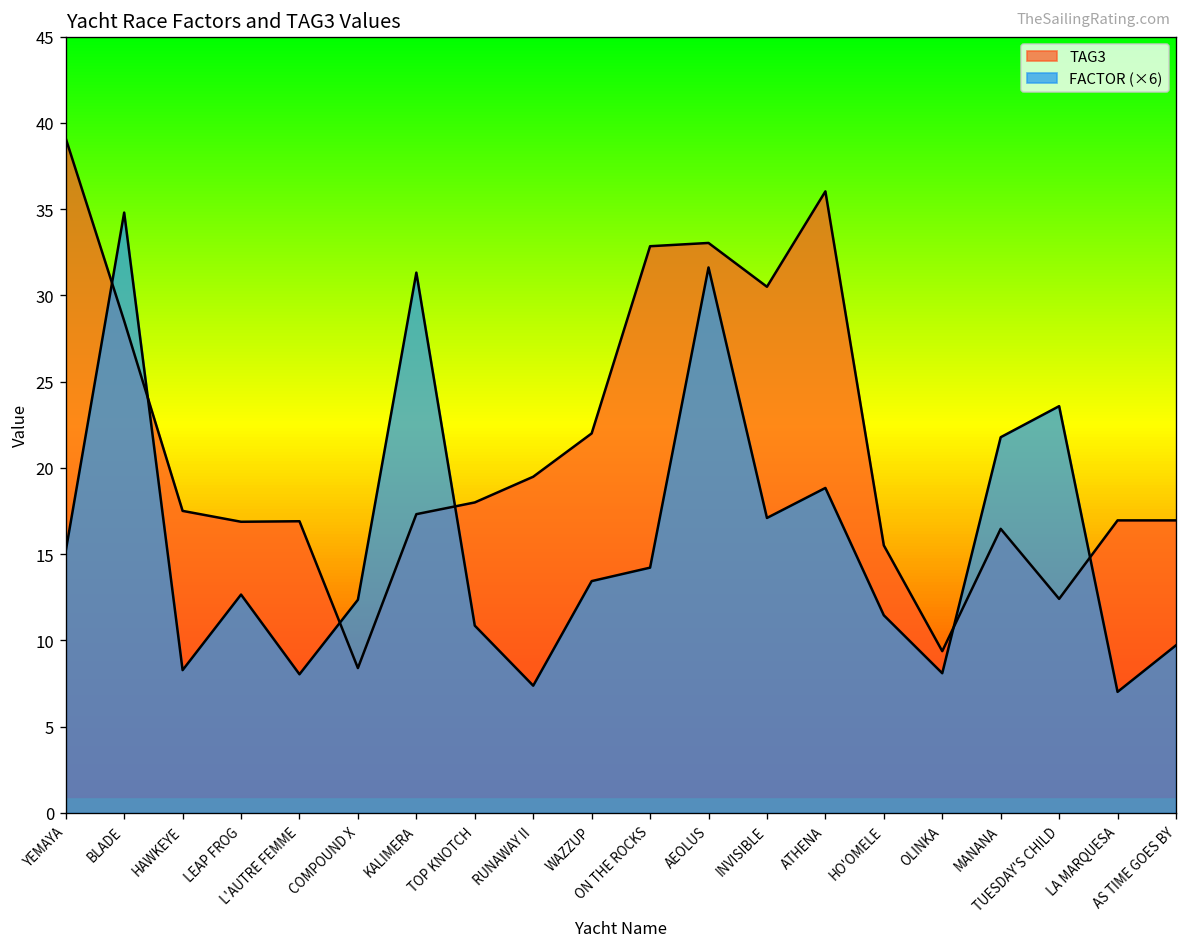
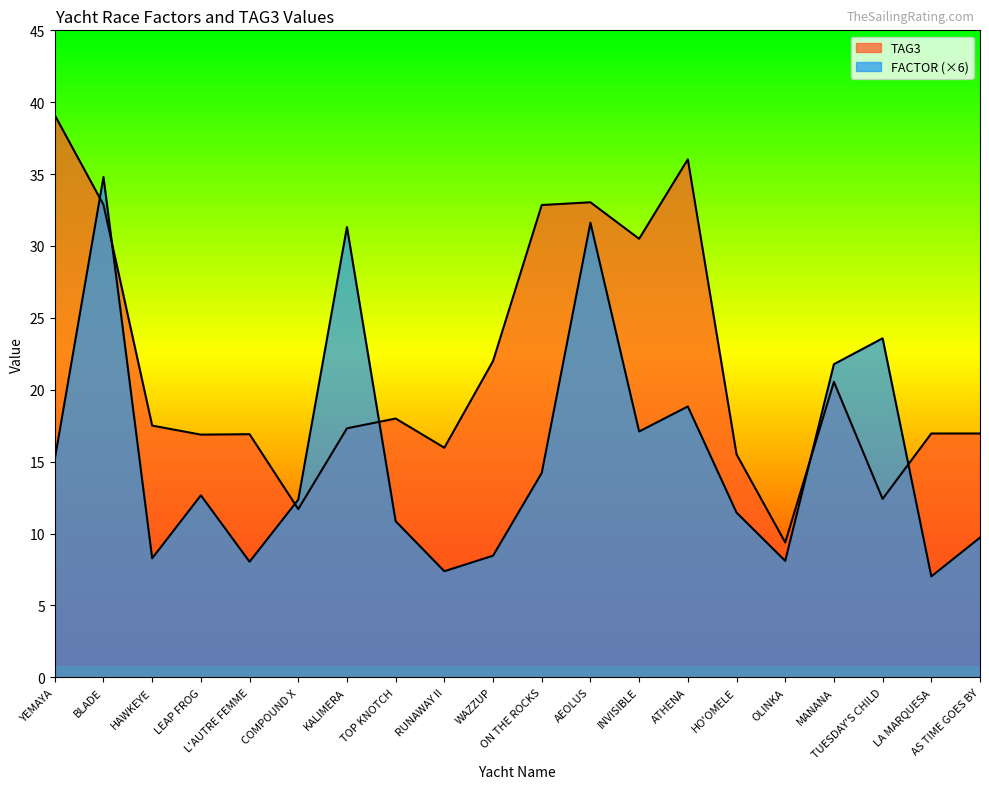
  {
    "TAG3": {
      "YEMAYA": 39.1,
-     "BLADE": 28.5,
+     "BLADE": 32.9,
      "HAWKEYE": 17.5,
      "LEAP FROG": 16.9,
      "L'AUTRE FEMME": 16.9,
-     "COMPOUND X": 8.4,
+     "COMPOUND X": 11.7,
      "KALIMERA": 17.3,
      "TOP KNOTCH": 18.0,
-     "RUNAWAY II": 19.5,
+     "RUNAWAY II": 16.0,
      "WAZZUP": 22.0,
      "ON THE ROCKS": 32.9,
      "AEOLUS": 33.0,
      "INVISIBLE": 30.5,
      "ATHENA": 36.0,
      "HO'OMELE": 15.5,
      "OLINKA": 9.4,
-     "MANANA": 16.5,
+     "MANANA": 20.6,
      "TUESDAY'S CHILD": 12.4,
      "LA MARQUESA": 17.0,
      "AS TIME GOES BY": 17.0
    },
    "FACTOR (×6)": {
      "YEMAYA": 15.2,
      "BLADE": 34.8,
      "HAWKEYE": 8.3,
      "LEAP FROG": 12.7,
      "L'AUTRE FEMME": 8.0,
      "COMPOUND X": 12.4,
      "KALIMERA": 31.3,
      "TOP KNOTCH": 10.9,
      "RUNAWAY II": 7.4,
-     "WAZZUP": 13.4,
+     "WAZZUP": 8.5,
      "ON THE ROCKS": 14.2,
      "AEOLUS": 31.6,
      "INVISIBLE": 17.1,
      "ATHENA": 18.8,
      "HO'OMELE": 11.5,
      "OLINKA": 8.1,
      "MANANA": 21.8,
      "TUESDAY'S CHILD": 23.6,
      "LA MARQUESA": 7.0,
      "AS TIME GOES BY": 9.7
    }
  }
